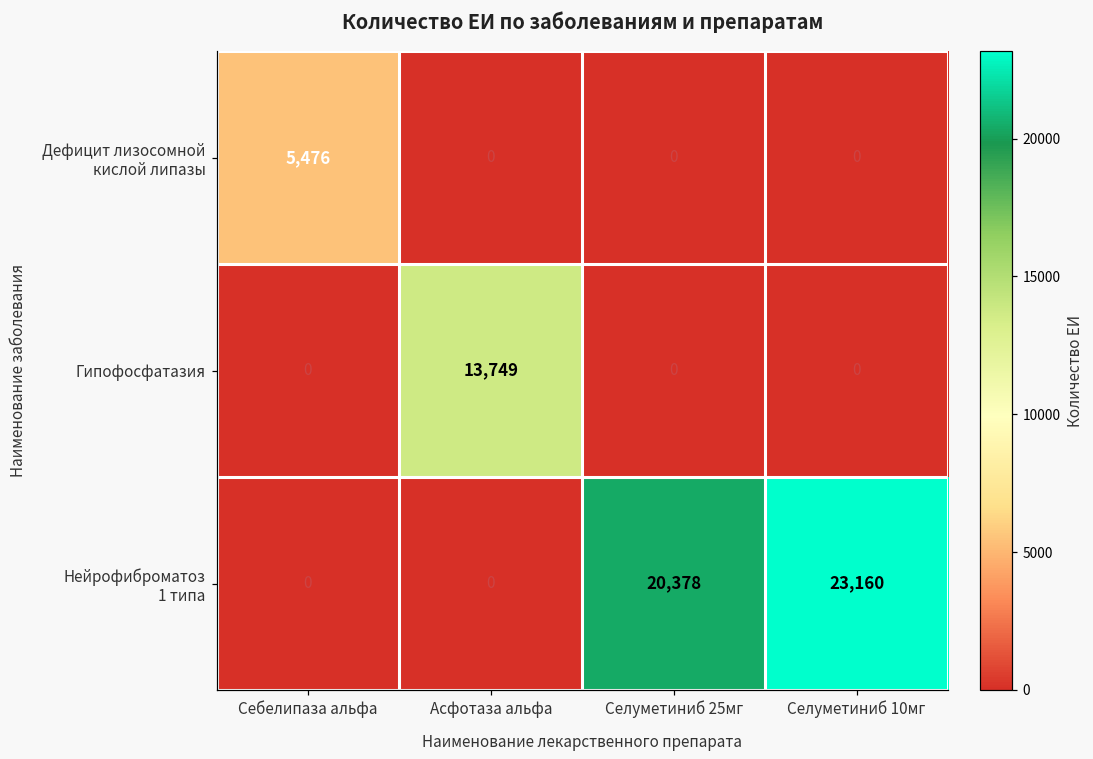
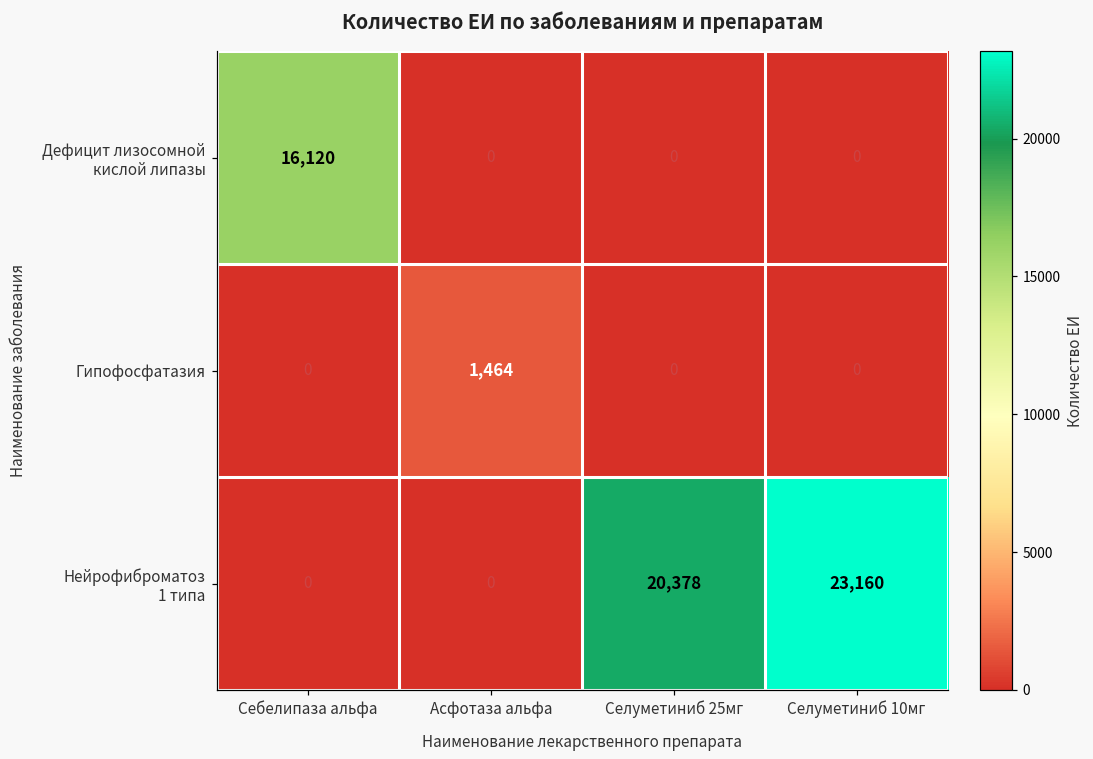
  {
    "Дефицит лизосомной кислой липазы": {
-     "Себелипаза альфа": "5,476"
+     "Себелипаза альфа": "16,120"
    },
    "Гипофосфатазия": {
-     "Асфотаза альфа": "13,749"
+     "Асфотаза альфа": "1,464"
    },
    "Нейрофиброматоз 1 типа": {
      "Селуметиниб 25мг": "20,378",
      "Селуметиниб 10мг": "23,160"
    }
  }
